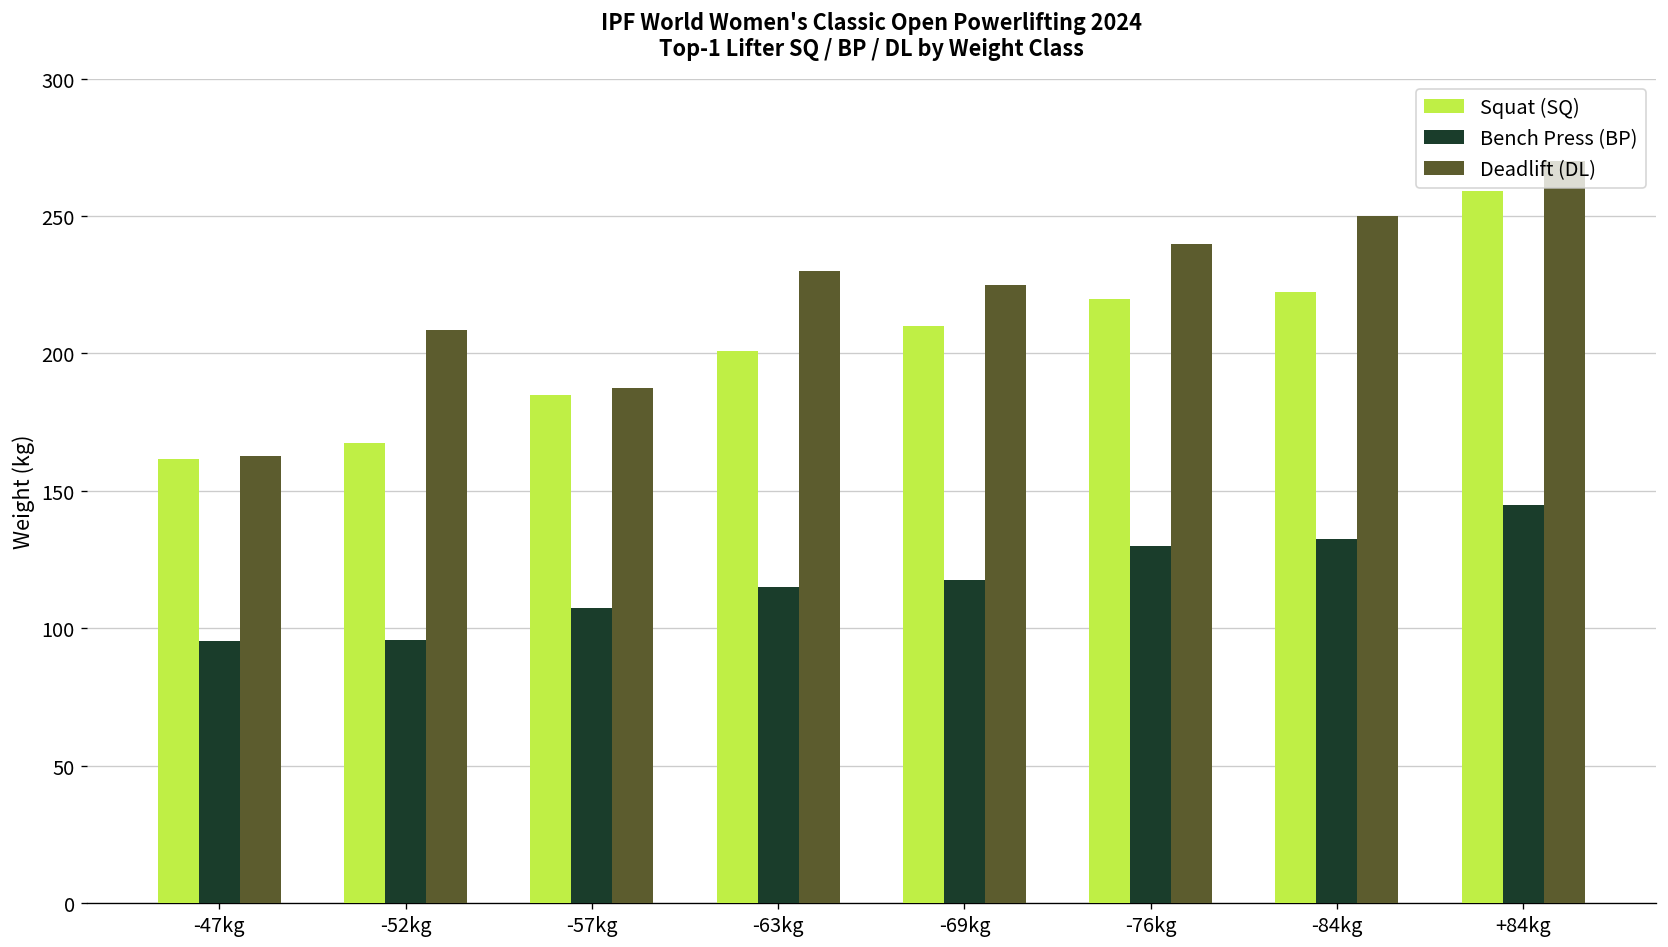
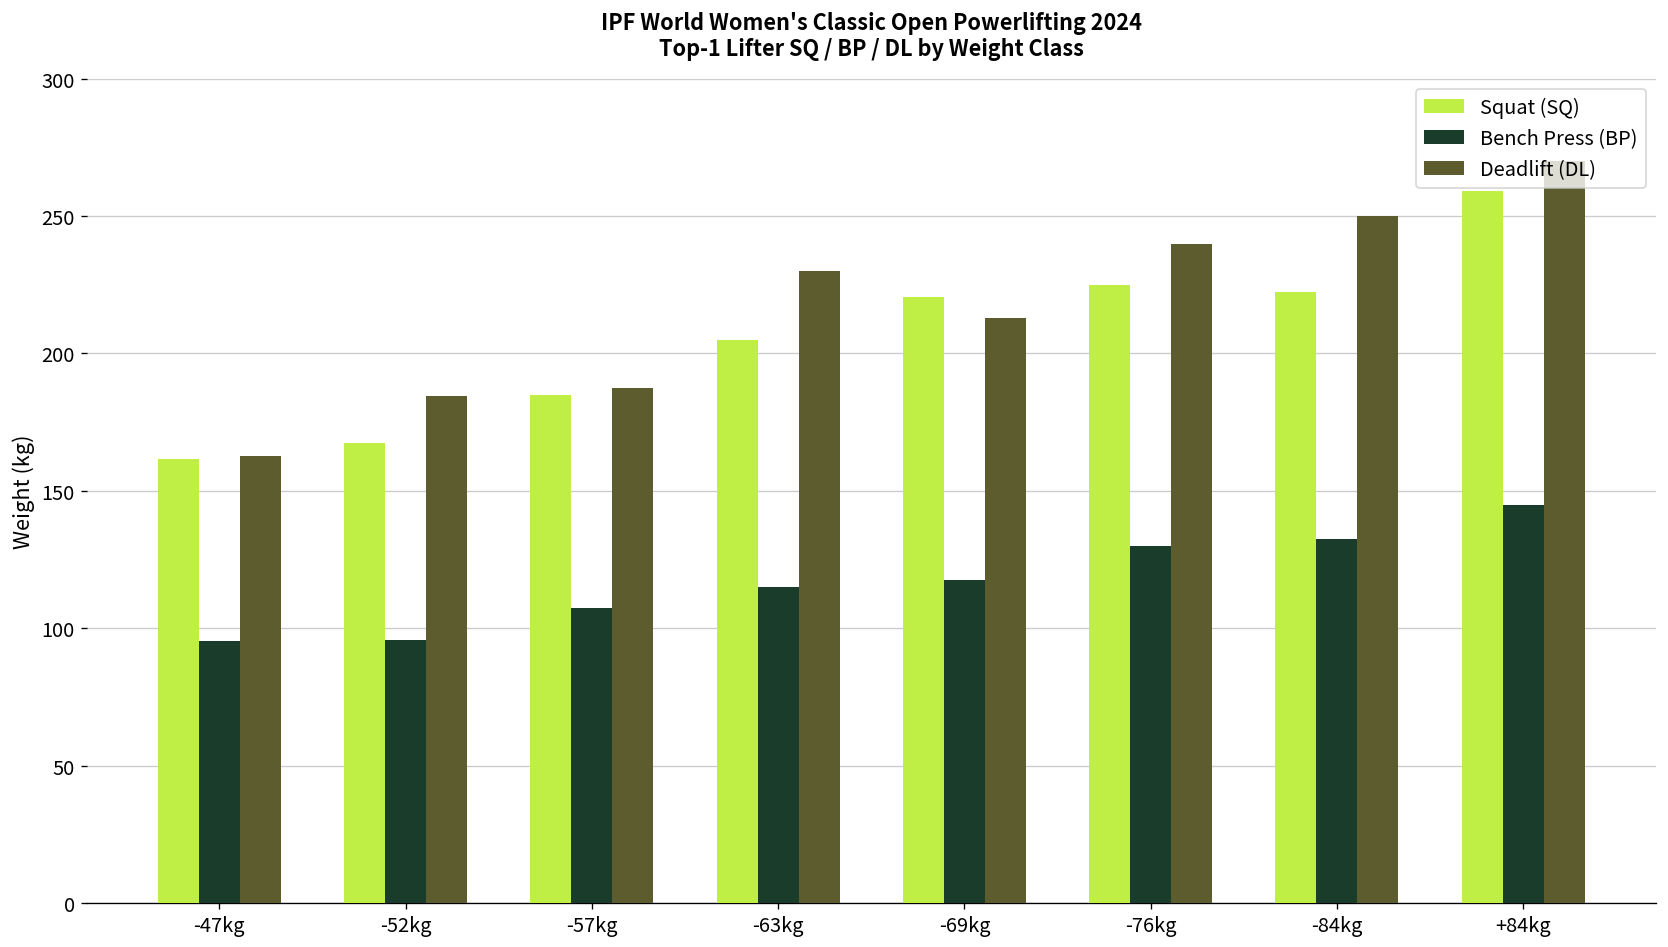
  {
    "Squat (SQ)": {
      "-47kg": 162,
      "-52kg": 168,
      "-57kg": 185,
-     "-63kg": 201,
-     "-69kg": 210,
-     "-76kg": 220,
+     "-63kg": 205,
+     "-69kg": 221,
+     "-76kg": 225,
      "-84kg": 223,
      "+84kg": 259
    },
    "Bench Press (BP)": {
      "-47kg": 95,
      "-52kg": 96,
      "-57kg": 108,
      "-63kg": 115,
      "-69kg": 118,
      "-76kg": 130,
      "-84kg": 133,
      "+84kg": 145
    },
    "Deadlift (DL)": {
      "-47kg": 163,
-     "-52kg": 209,
+     "-52kg": 185,
      "-57kg": 187,
      "-63kg": 230,
-     "-69kg": 225,
+     "-69kg": 213,
      "-76kg": 240,
      "-84kg": 250
    }
  }
